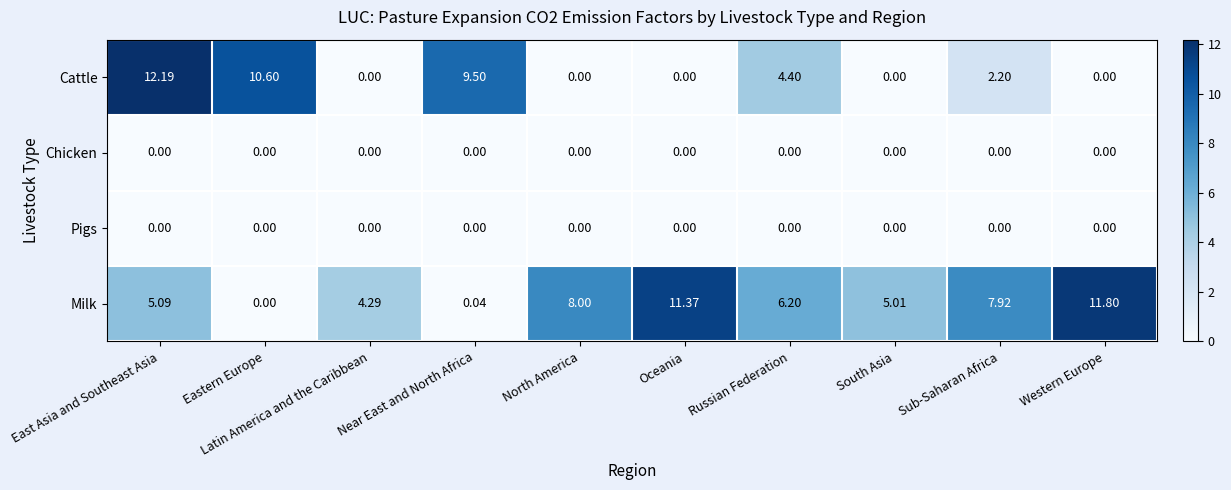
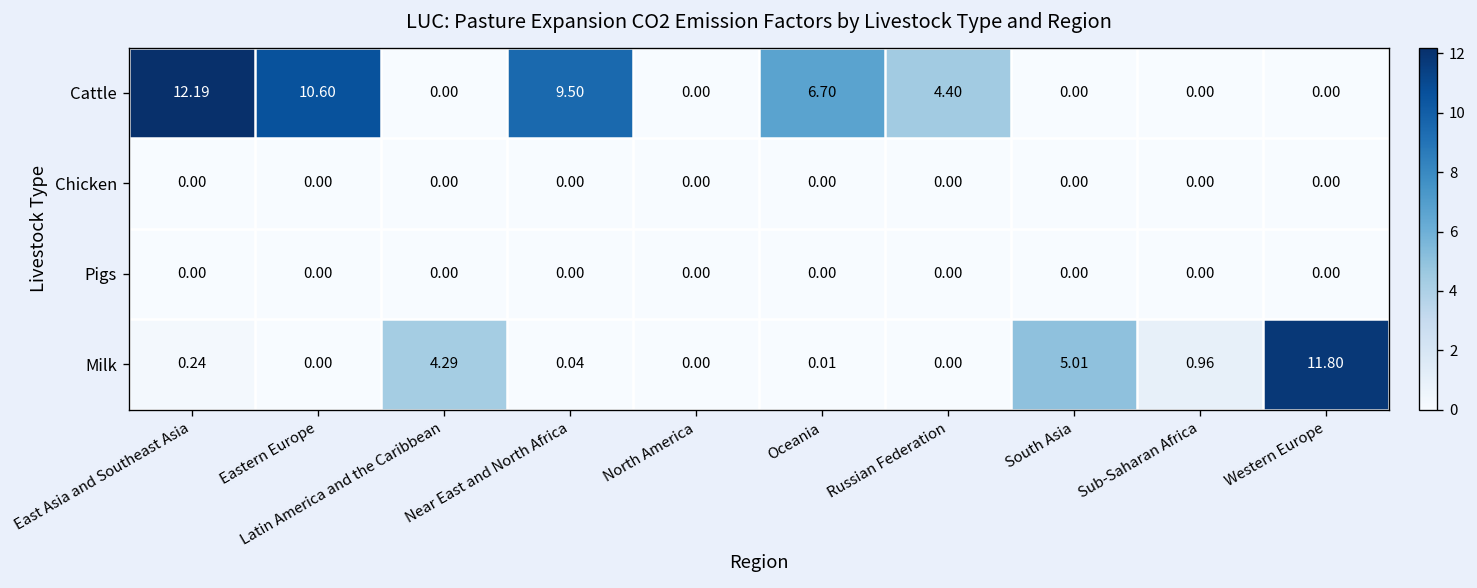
  {
    "Cattle": {
      "East Asia and Southeast Asia": 12.19,
      "Eastern Europe": 10.60,
      "Latin America and the Caribbean": 0.00,
      "Near East and North Africa": 9.50,
      "North America": 0.00,
-     "Oceania": 0.00,
+     "Oceania": 6.70,
      "Russian Federation": 4.40,
      "South Asia": 0.00,
-     "Sub-Saharan Africa": 2.20,
+     "Sub-Saharan Africa": 0.00,
      "Western Europe": 0.00
    },
    "Chicken": {
      "East Asia and Southeast Asia": 0.00,
      "Eastern Europe": 0.00,
      "Latin America and the Caribbean": 0.00,
      "Near East and North Africa": 0.00,
      "North America": 0.00,
      "Oceania": 0.00,
      "Russian Federation": 0.00,
      "South Asia": 0.00,
      "Sub-Saharan Africa": 0.00,
      "Western Europe": 0.00
    },
    "Pigs": {
      "East Asia and Southeast Asia": 0.00,
      "Eastern Europe": 0.00,
      "Latin America and the Caribbean": 0.00,
      "Near East and North Africa": 0.00,
      "North America": 0.00,
      "Oceania": 0.00,
      "Russian Federation": 0.00,
      "South Asia": 0.00,
      "Sub-Saharan Africa": 0.00,
      "Western Europe": 0.00
    },
    "Milk": {
-     "East Asia and Southeast Asia": 5.09,
+     "East Asia and Southeast Asia": 0.24,
      "Eastern Europe": 0.00,
      "Latin America and the Caribbean": 4.29,
      "Near East and North Africa": 0.04,
-     "North America": 8.00,
-     "Oceania": 11.37,
-     "Russian Federation": 6.20,
+     "North America": 0.00,
+     "Oceania": 0.01,
+     "Russian Federation": 0.00,
      "South Asia": 5.01,
-     "Sub-Saharan Africa": 7.92,
+     "Sub-Saharan Africa": 0.96,
      "Western Europe": 11.80
    }
  }
